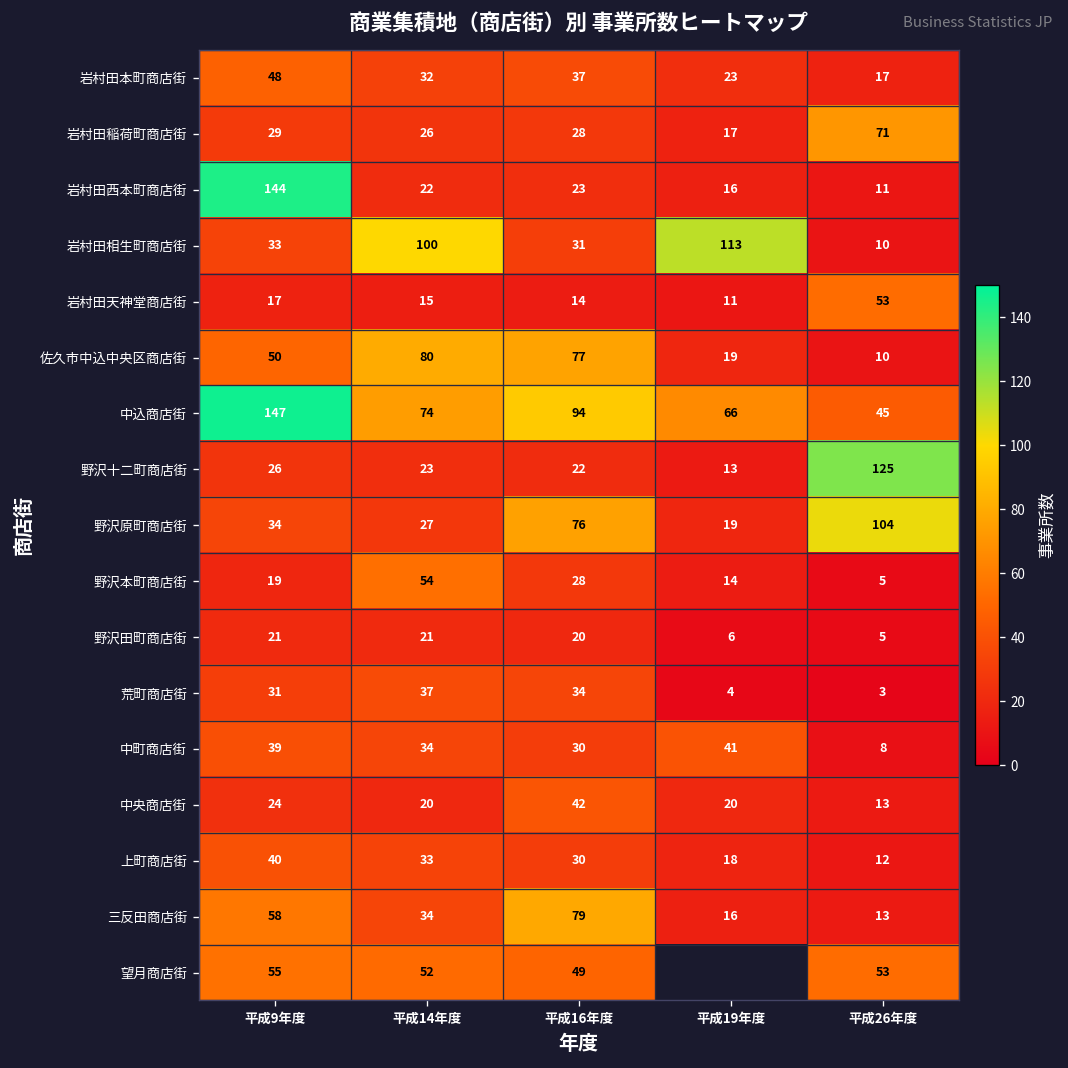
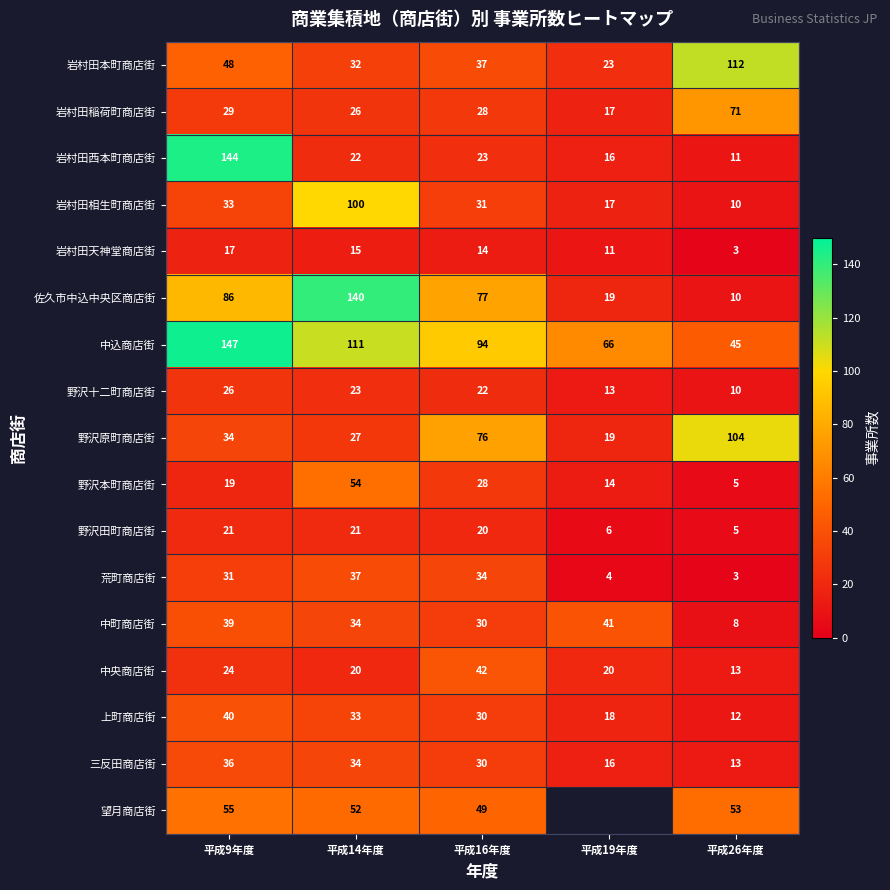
  {
    "岩村田本町商店街": {
      "平成9年度": 48,
      "平成14年度": 32,
      "平成16年度": 37,
      "平成19年度": 23,
-     "平成26年度": 17
+     "平成26年度": 112
    },
    "岩村田稲荷町商店街": {
      "平成9年度": 29,
      "平成14年度": 26,
      "平成16年度": 28,
      "平成19年度": 17,
      "平成26年度": 71
    },
    "岩村田西本町商店街": {
      "平成9年度": 144,
      "平成14年度": 22,
      "平成16年度": 23,
      "平成19年度": 16,
      "平成26年度": 11
    },
    "岩村田相生町商店街": {
      "平成9年度": 33,
      "平成14年度": 100,
      "平成16年度": 31,
-     "平成19年度": 113,
+     "平成19年度": 17,
      "平成26年度": 10
    },
    "岩村田天神堂商店街": {
      "平成9年度": 17,
      "平成14年度": 15,
      "平成16年度": 14,
      "平成19年度": 11,
-     "平成26年度": 53
+     "平成26年度": 3
    },
    "佐久市中込中央区商店街": {
-     "平成9年度": 50,
-     "平成14年度": 80,
+     "平成9年度": 86,
+     "平成14年度": 140,
      "平成16年度": 77,
      "平成19年度": 19,
      "平成26年度": 10
    },
    "中込商店街": {
      "平成9年度": 147,
-     "平成14年度": 74,
+     "平成14年度": 111,
      "平成16年度": 94,
      "平成19年度": 66,
      "平成26年度": 45
    },
    "野沢十二町商店街": {
      "平成9年度": 26,
      "平成14年度": 23,
      "平成16年度": 22,
      "平成19年度": 13,
-     "平成26年度": 125
+     "平成26年度": 10
    },
    "野沢原町商店街": {
      "平成9年度": 34,
      "平成14年度": 27,
      "平成16年度": 76,
      "平成19年度": 19,
      "平成26年度": 104
    },
    "野沢本町商店街": {
      "平成9年度": 19,
      "平成14年度": 54,
      "平成16年度": 28,
      "平成19年度": 14,
      "平成26年度": 5
    },
    "野沢田町商店街": {
      "平成9年度": 21,
      "平成14年度": 21,
      "平成16年度": 20,
      "平成19年度": 6,
      "平成26年度": 5
    },
    "荒町商店街": {
      "平成9年度": 31,
      "平成14年度": 37,
      "平成16年度": 34,
      "平成19年度": 4,
      "平成26年度": 3
    },
    "中町商店街": {
      "平成9年度": 39,
      "平成14年度": 34,
      "平成16年度": 30,
      "平成19年度": 41,
      "平成26年度": 8
    },
    "中央商店街": {
      "平成9年度": 24,
      "平成14年度": 20,
      "平成16年度": 42,
      "平成19年度": 20,
      "平成26年度": 13
    },
    "上町商店街": {
      "平成9年度": 40,
      "平成14年度": 33,
      "平成16年度": 30,
      "平成19年度": 18,
      "平成26年度": 12
    },
    "三反田商店街": {
-     "平成9年度": 58,
+     "平成9年度": 36,
      "平成14年度": 34,
-     "平成16年度": 79,
+     "平成16年度": 30,
      "平成19年度": 16,
      "平成26年度": 13
    },
    "望月商店街": {
      "平成9年度": 55,
      "平成14年度": 52,
      "平成16年度": 49,
      "平成26年度": 53
    }
  }
